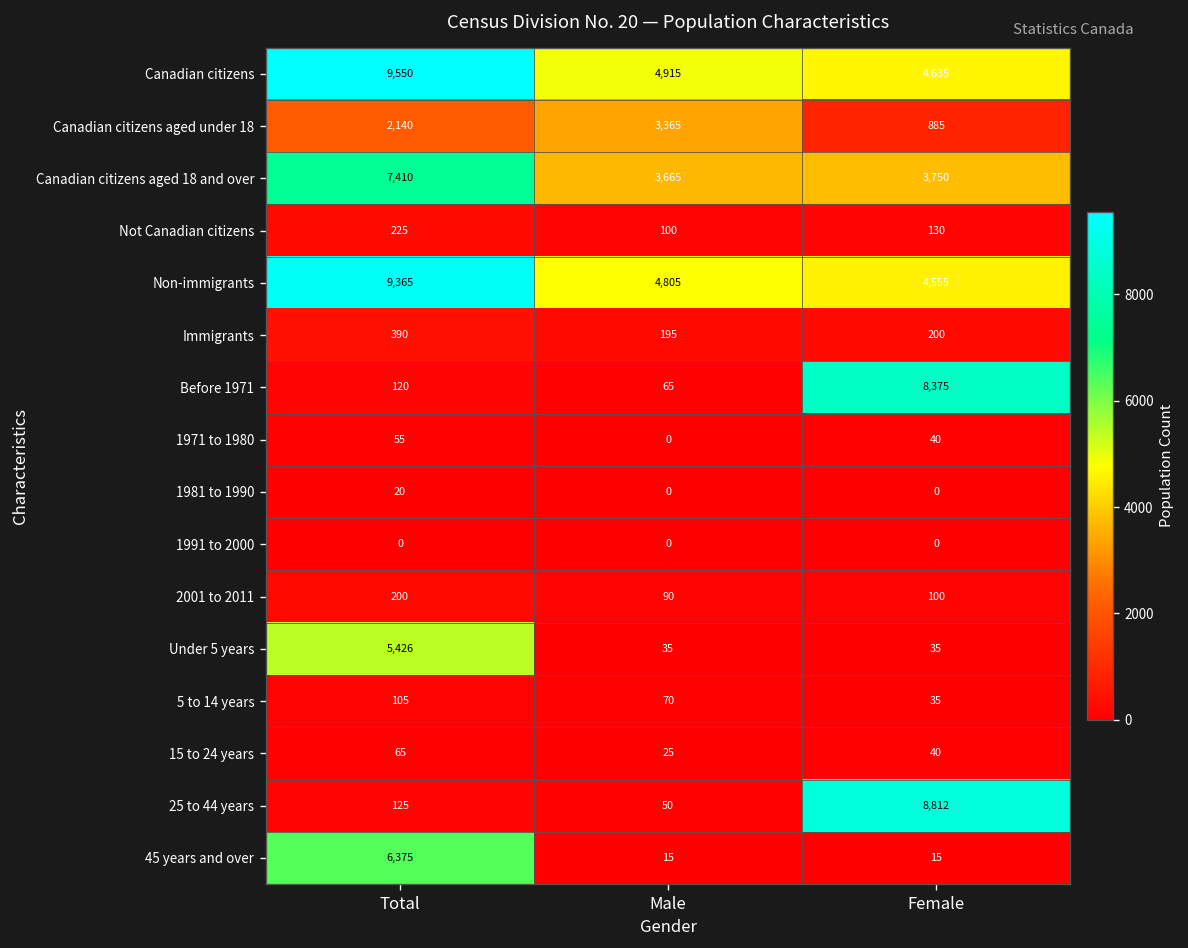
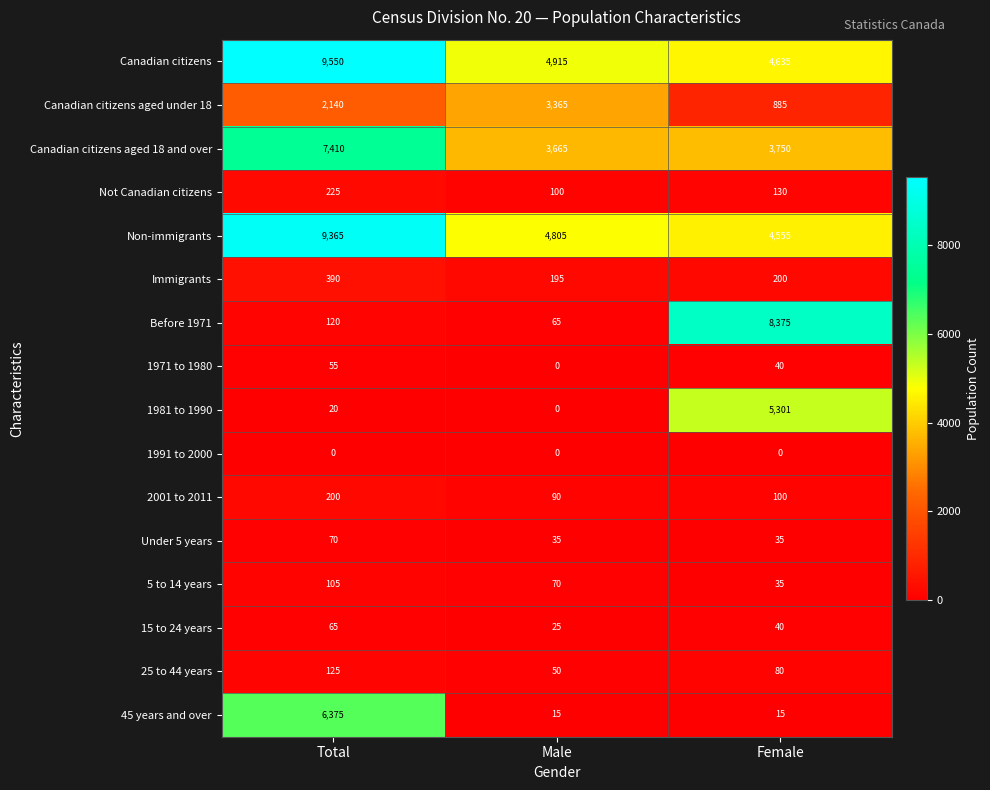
  {
    "Canadian citizens": {
      "Total": "9,550",
      "Male": "4,915",
      "Female": "4,635"
    },
    "Canadian citizens aged under 18": {
      "Total": "2,140",
      "Male": "3,365",
      "Female": "885"
    },
    "Canadian citizens aged 18 and over": {
      "Total": "7,410",
      "Male": "3,665",
      "Female": "3,750"
    },
    "Not Canadian citizens": {
      "Total": "225",
      "Male": "100",
      "Female": "130"
    },
    "Non-immigrants": {
      "Total": "9,365",
      "Male": "4,805",
      "Female": "4,555"
    },
    "Immigrants": {
      "Total": "390",
      "Male": "195",
      "Female": "200"
    },
    "Before 1971": {
      "Total": "120",
      "Male": "65",
      "Female": "8,375"
    },
    "1971 to 1980": {
      "Total": "55",
      "Male": "0",
      "Female": "40"
    },
    "1981 to 1990": {
      "Total": "20",
      "Male": "0",
-     "Female": "0"
+     "Female": "5,301"
    },
    "1991 to 2000": {
      "Total": "0",
      "Male": "0",
      "Female": "0"
    },
    "2001 to 2011": {
      "Total": "200",
      "Male": "90",
      "Female": "100"
    },
    "Under 5 years": {
-     "Total": "5,426",
+     "Total": "70",
      "Male": "35",
      "Female": "35"
    },
    "5 to 14 years": {
      "Total": "105",
      "Male": "70",
      "Female": "35"
    },
    "15 to 24 years": {
      "Total": "65",
      "Male": "25",
      "Female": "40"
    },
    "25 to 44 years": {
      "Total": "125",
      "Male": "50",
-     "Female": "8,812"
+     "Female": "80"
    },
    "45 years and over": {
      "Total": "6,375",
      "Male": "15",
      "Female": "15"
    }
  }
